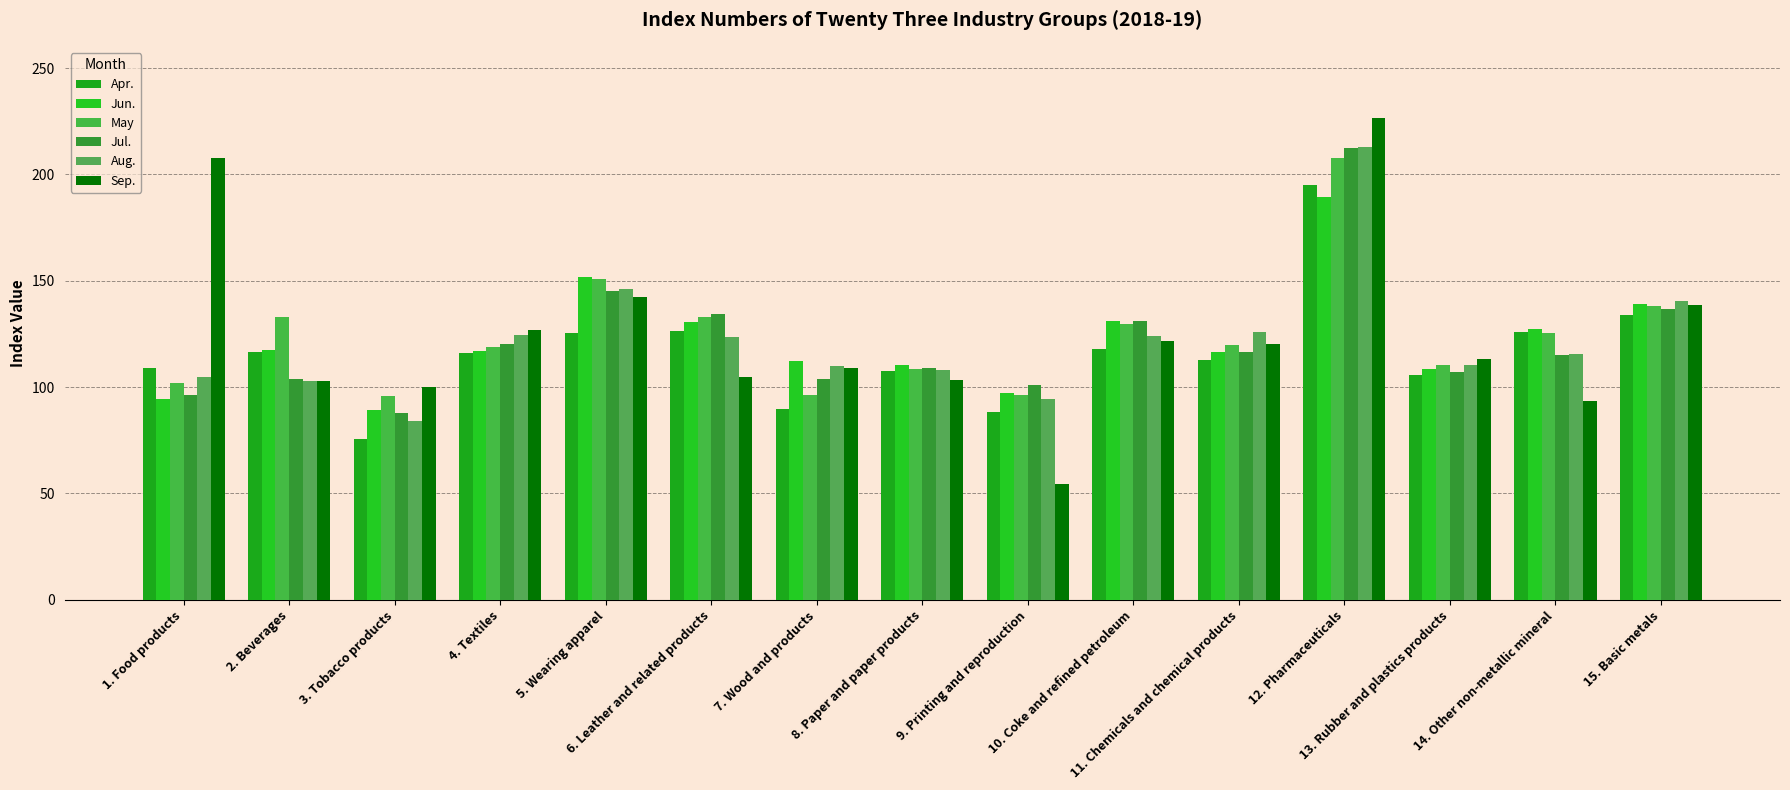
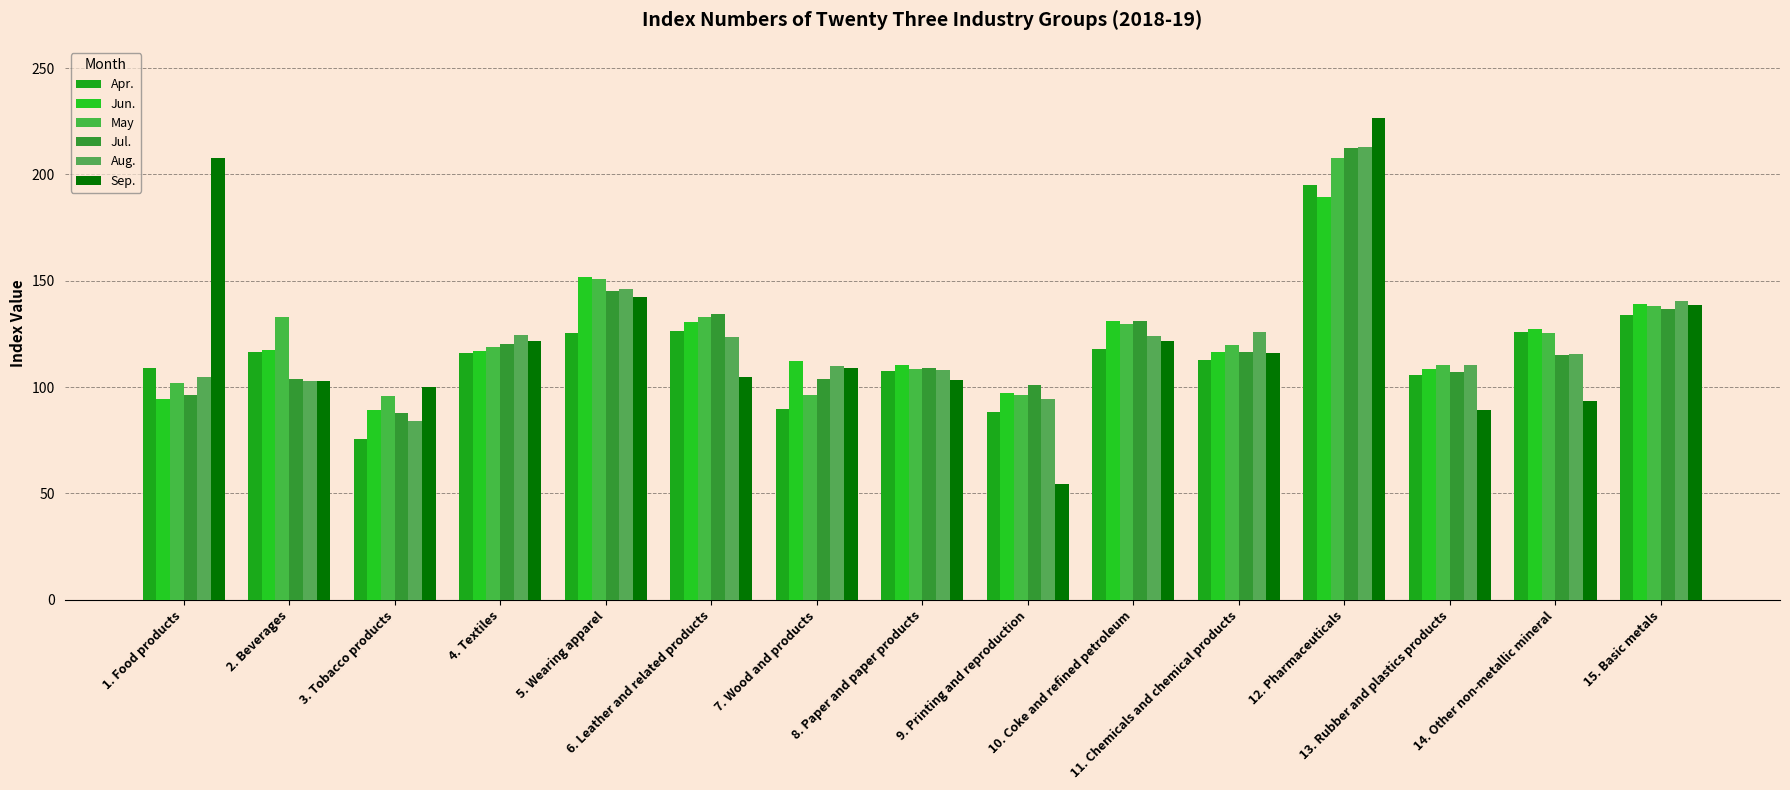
  {
    "Sep.": {
      "1. Food products": 208,
      "2. Beverages": 103,
      "3. Tobacco products": 100,
-     "4. Textiles": 127,
+     "4. Textiles": 122,
      "5. Wearing apparel": 142,
      "6. Leather and related products": 105,
      "7. Wood and products": 109,
      "8. Paper and paper products": 104,
      "9. Printing and reproduction": 54,
      "10. Coke and refined petroleum": 122,
-     "11. Chemicals and chemical products": 120,
+     "11. Chemicals and chemical products": 116,
      "12. Pharmaceuticals": 227,
-     "13. Rubber and plastics products": 113,
+     "13. Rubber and plastics products": 89,
      "14. Other non-metallic mineral": 94,
      "15. Basic metals": 139
    }
  }
